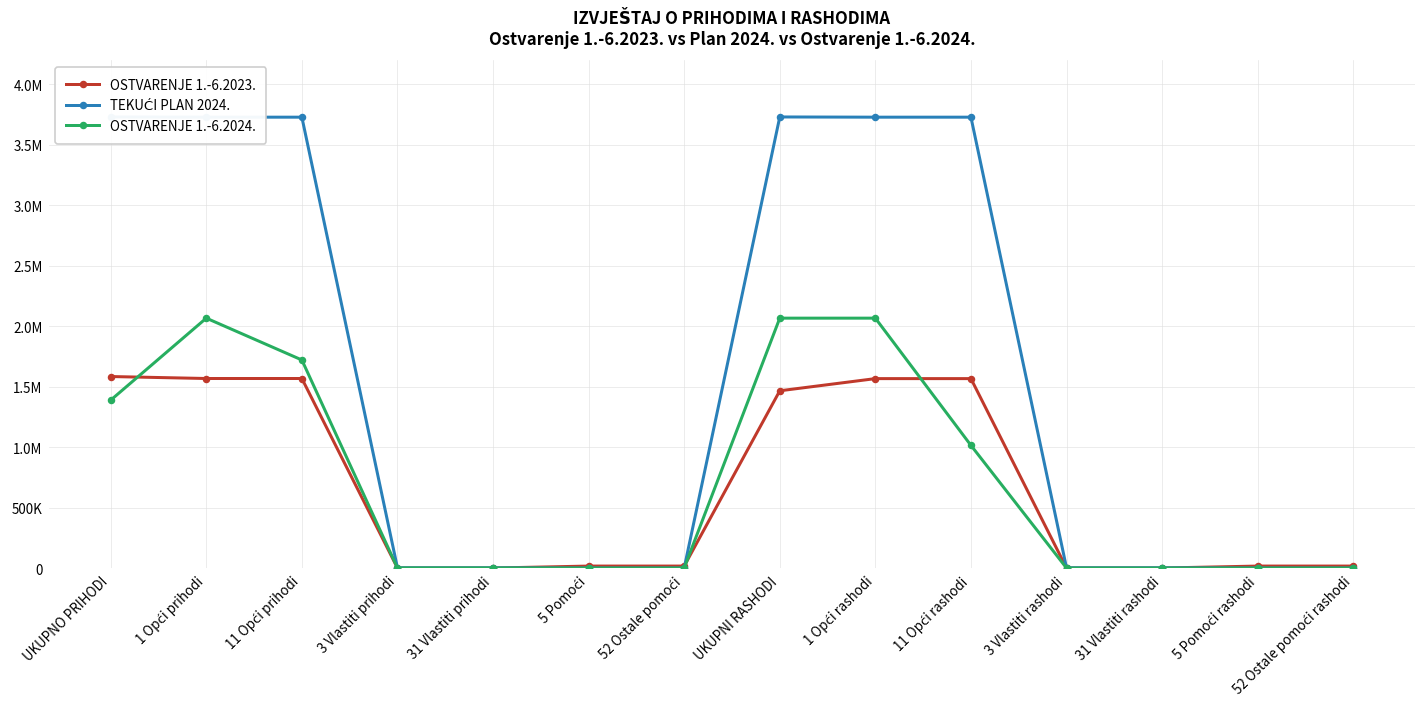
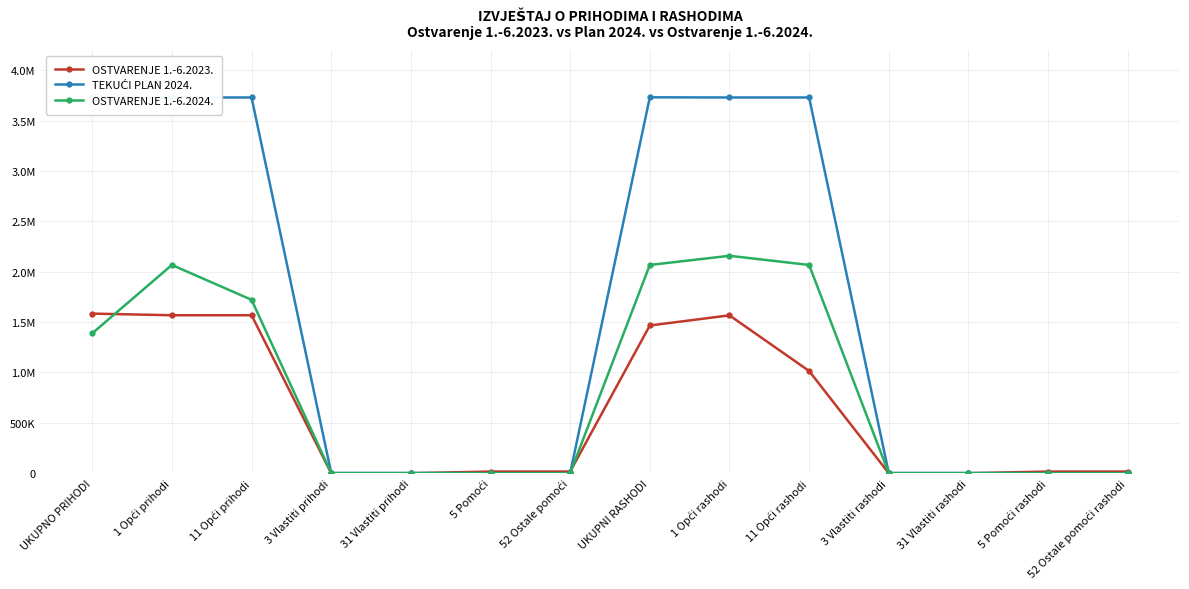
  {
    "OSTVARENJE 1.-6.2023.": {
      "UKUPNO PRIHODI": 1580000,
      "1 Opći prihodi": 1570000,
      "11 Opći prihodi": 1570000,
      "UKUPNI RASHODI": 1470000,
      "1 Opći rashodi": 1570000,
-     "11 Opći rashodi": 1570000
+     "11 Opći rashodi": 1010000
    },
    "TEKUĆI PLAN 2024.": {
      "11 Opći prihodi": 3730000,
      "UKUPNI RASHODI": 3730000,
      "1 Opći rashodi": 3730000,
      "11 Opći rashodi": 3730000
    },
    "OSTVARENJE 1.-6.2024.": {
      "UKUPNO PRIHODI": 1390000,
      "1 Opći prihodi": 2070000,
      "11 Opći prihodi": 1720000,
      "UKUPNI RASHODI": 2070000,
-     "1 Opći rashodi": 2070000,
-     "11 Opći rashodi": 1010000
+     "1 Opći rashodi": 2160000,
+     "11 Opći rashodi": 2070000
    }
  }
